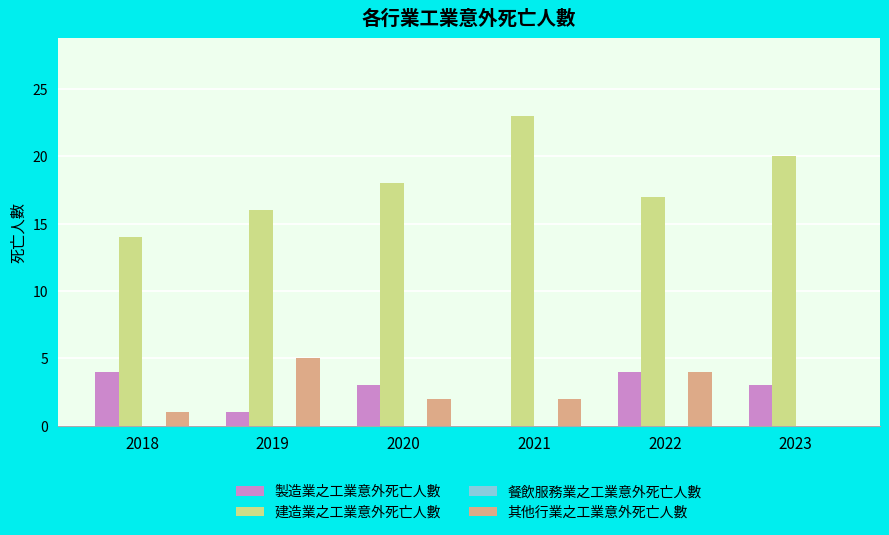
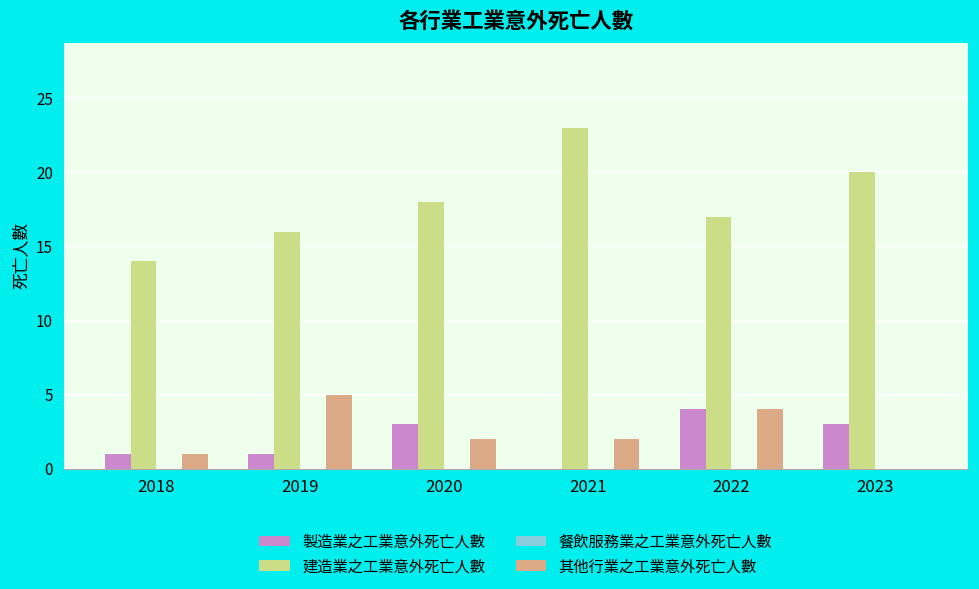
  {
    "製造業之工業意外死亡人數": {
-     "2018": 4,
+     "2018": 1,
      "2019": 1,
      "2020": 3,
      "2021": 0,
      "2022": 4,
      "2023": 3
    },
    "餐飲服務業之工業意外死亡人數": {
      "2018": 0,
      "2019": 0,
      "2020": 0,
      "2021": 0,
      "2022": 0,
      "2023": 0
    }
  }
